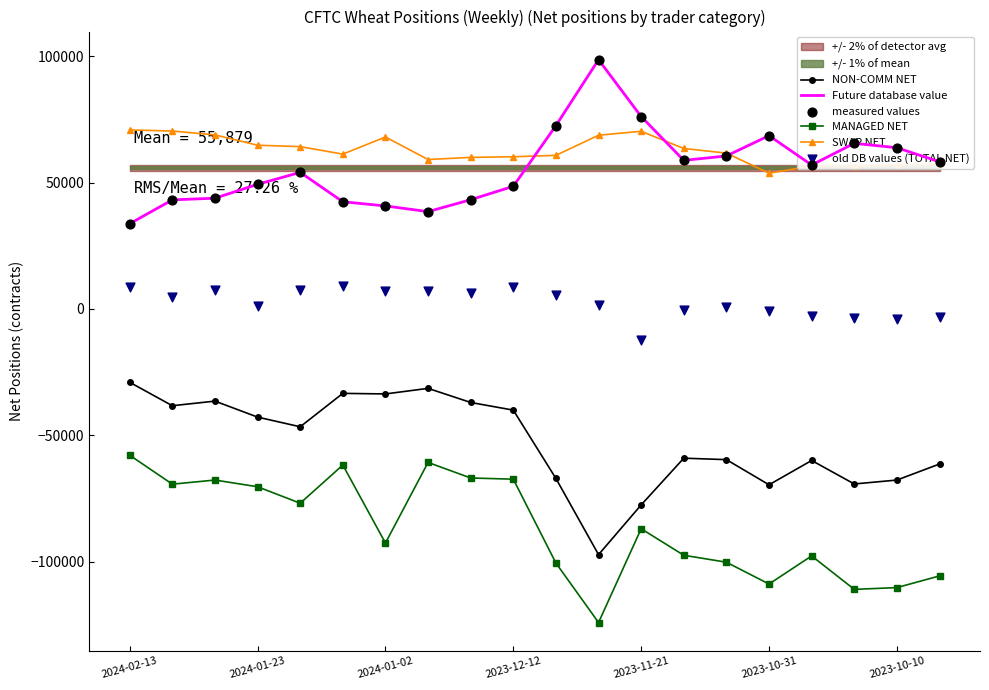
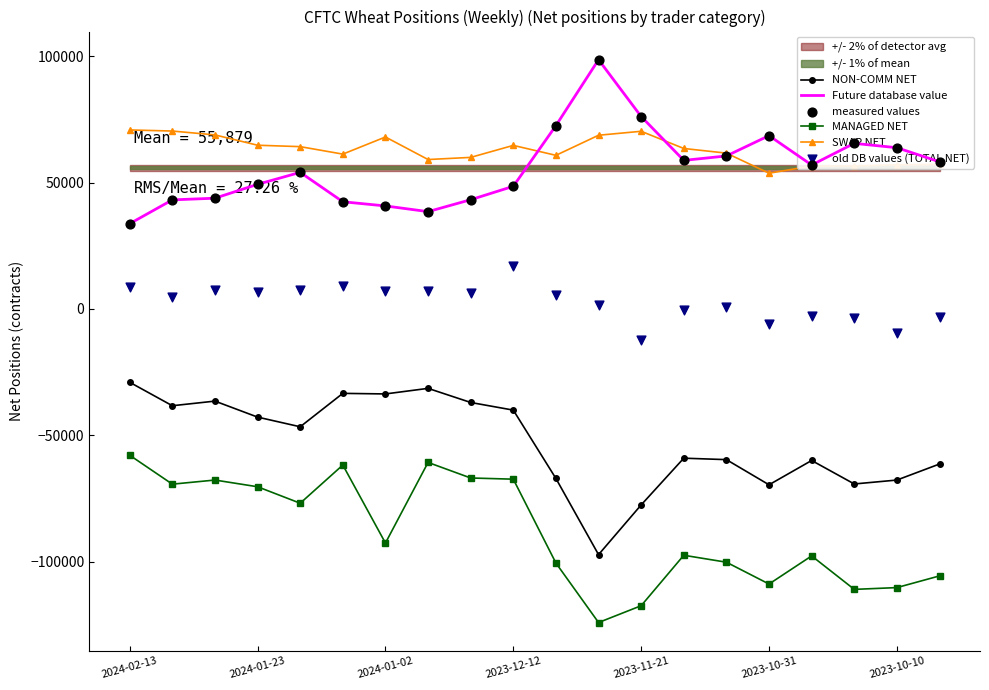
  {
    "MANAGED NET": {
      "2024-02-13": -58000,
      "2024-01-23": -70000,
      "2024-01-02": -93000,
      "2023-12-12": -67000,
-     "2023-11-21": -87000,
+     "2023-11-21": -117000,
      "2023-10-31": -109000,
      "2023-10-10": -110000
    },
    "SWAP NET": {
      "2024-02-13": 71000,
      "2024-01-23": 65000,
      "2024-01-02": 68000,
-     "2023-12-12": 60000,
+     "2023-12-12": 65000,
      "2023-11-21": 70000,
      "2023-10-31": 54000
    },
    "old DB values (TOTAL NET)": {
-     "2024-01-23": 1000,
-     "2023-12-12": 9000,
-     "2023-10-31": -1000,
-     "2023-10-10": -4000
+     "2024-01-23": 7000,
+     "2023-12-12": 17000,
+     "2023-10-31": -6000,
+     "2023-10-10": -9000
    }
  }
